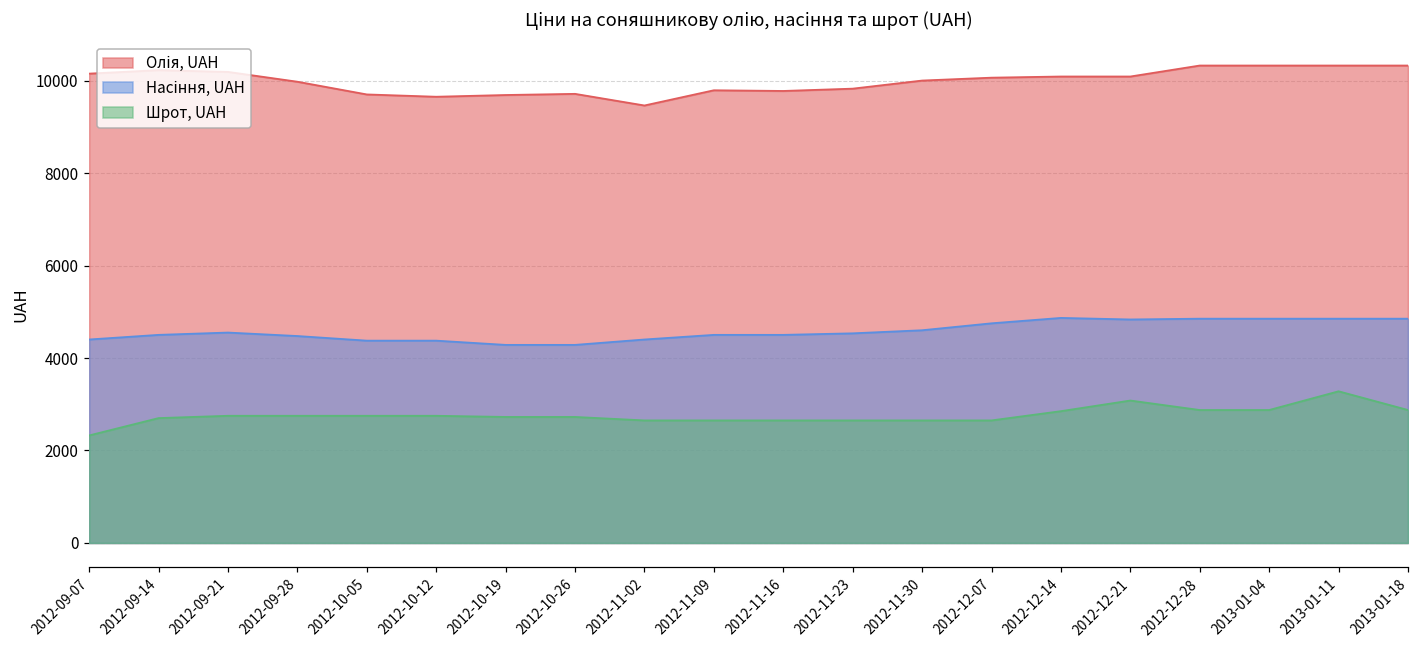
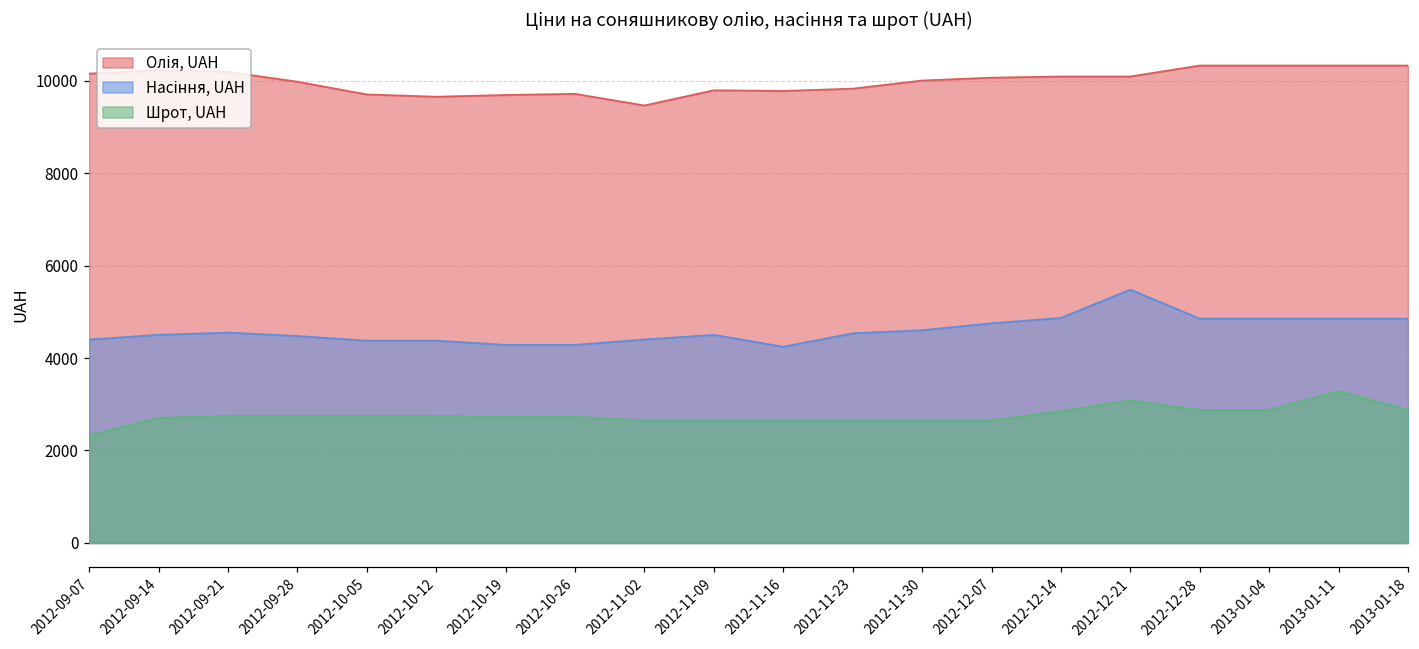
  {
    "Олія, UAH": {
      "2012-09-07": 10200,
      "2012-09-28": 10000,
      "2012-10-05": 9700,
      "2012-10-12": 9700,
      "2012-10-19": 9700,
      "2012-10-26": 9700,
      "2012-11-02": 9500,
      "2012-11-09": 9800,
      "2012-11-16": 9800,
      "2012-11-23": 9800,
      "2012-11-30": 10000,
      "2012-12-07": 10100,
      "2012-12-14": 10100,
      "2012-12-21": 10100,
      "2012-12-28": 10300,
      "2013-01-04": 10300,
      "2013-01-11": 10300,
      "2013-01-18": 10300
    },
    "Насіння, UAH": {
      "2012-09-07": 4400,
      "2012-09-14": 4500,
      "2012-09-21": 4600,
      "2012-09-28": 4500,
      "2012-10-05": 4400,
      "2012-10-12": 4400,
      "2012-10-19": 4300,
      "2012-10-26": 4300,
      "2012-11-02": 4400,
      "2012-11-09": 4500,
-     "2012-11-16": 4500,
+     "2012-11-16": 4200,
      "2012-11-23": 4500,
      "2012-11-30": 4600,
      "2012-12-07": 4800,
      "2012-12-14": 4900,
-     "2012-12-21": 4800,
+     "2012-12-21": 5500,
      "2012-12-28": 4900,
      "2013-01-04": 4900,
      "2013-01-11": 4900,
      "2013-01-18": 4900
    },
    "Шрот, UAH": {
      "2012-09-07": 2300,
      "2012-09-14": 2700,
      "2012-09-21": 2800,
      "2012-09-28": 2800,
      "2012-10-05": 2800,
      "2012-10-12": 2800,
      "2012-10-19": 2700,
      "2012-10-26": 2700,
      "2012-11-02": 2700,
      "2012-11-09": 2700,
      "2012-11-16": 2700,
      "2012-11-23": 2700,
      "2012-11-30": 2700,
      "2012-12-07": 2700,
      "2012-12-14": 2900,
      "2012-12-21": 3100,
      "2012-12-28": 2900,
      "2013-01-04": 2900,
      "2013-01-11": 3300,
      "2013-01-18": 2900
    }
  }
